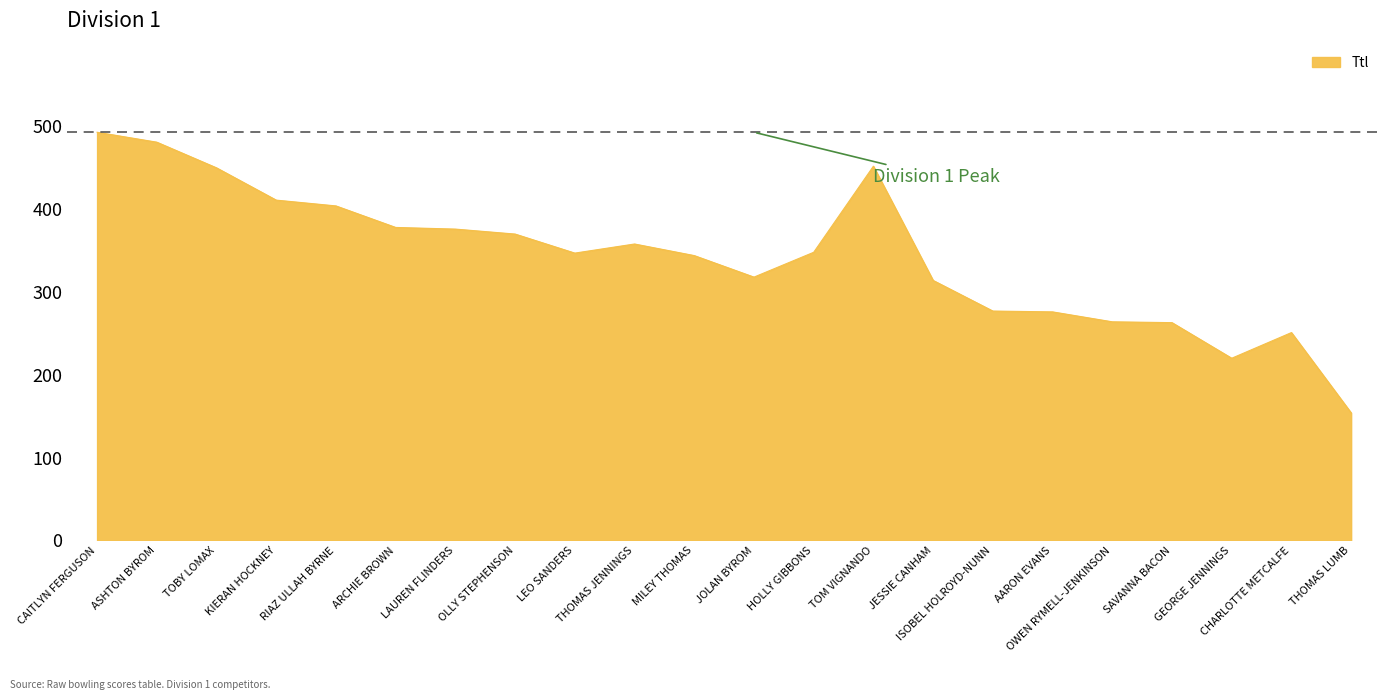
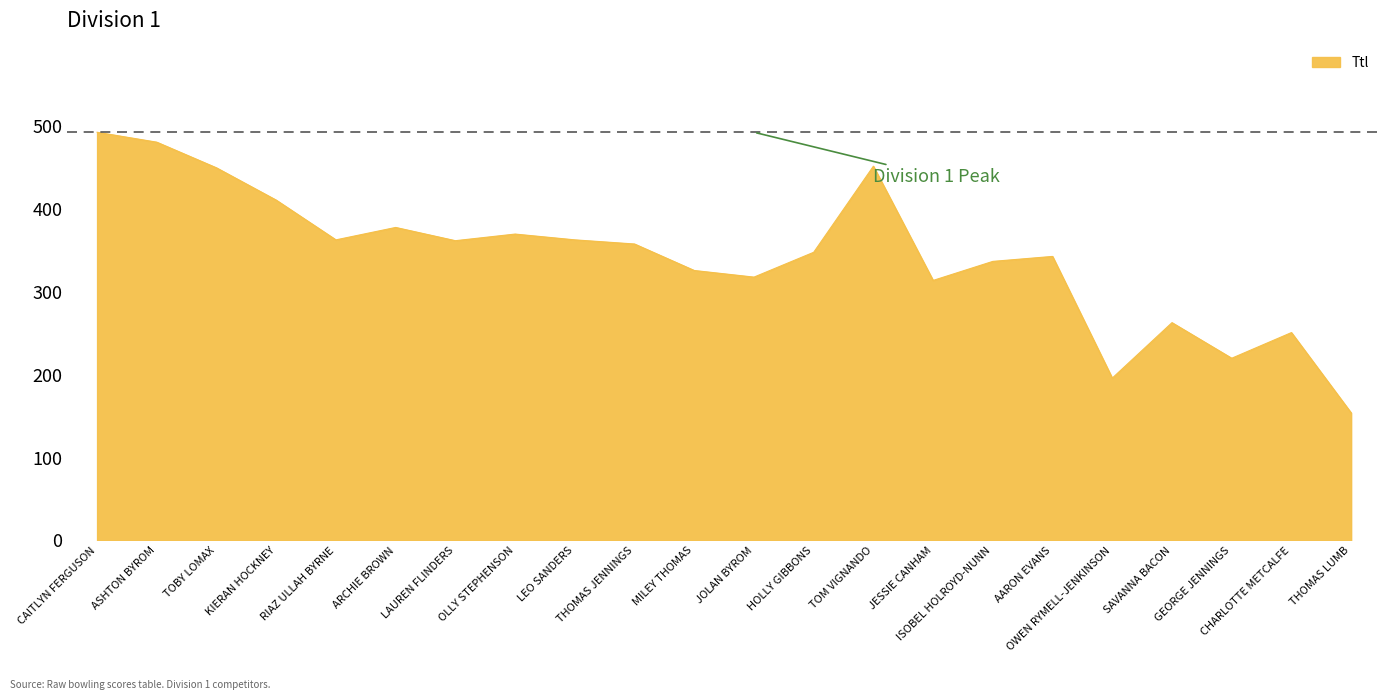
  {
    "CAITLYN FERGUSON": 490,
    "ASHTON BYROM": 480,
    "TOBY LOMAX": 450,
    "KIERAN HOCKNEY": 410,
-   "RIAZ ULLAH BYRNE": 400,
+   "RIAZ ULLAH BYRNE": 360,
    "ARCHIE BROWN": 380,
-   "LAUREN FLINDERS": 380,
+   "LAUREN FLINDERS": 360,
    "OLLY STEPHENSON": 370,
-   "LEO SANDERS": 350,
+   "LEO SANDERS": 360,
    "THOMAS JENNINGS": 360,
-   "MILEY THOMAS": 340,
+   "MILEY THOMAS": 330,
    "JOLAN BYROM": 320,
    "HOLLY GIBBONS": 350,
    "JESSIE CANHAM": 310,
-   "ISOBEL HOLROYD-NUNN": 280,
-   "AARON EVANS": 280,
-   "OWEN RYMELL-JENKINSON": 260,
+   "ISOBEL HOLROYD-NUNN": 340,
+   "AARON EVANS": 340,
+   "OWEN RYMELL-JENKINSON": 200,
    "SAVANNA BACON": 260,
    "GEORGE JENNINGS": 220,
    "CHARLOTTE METCALFE": 250,
    "THOMAS LUMB": 150
  }
